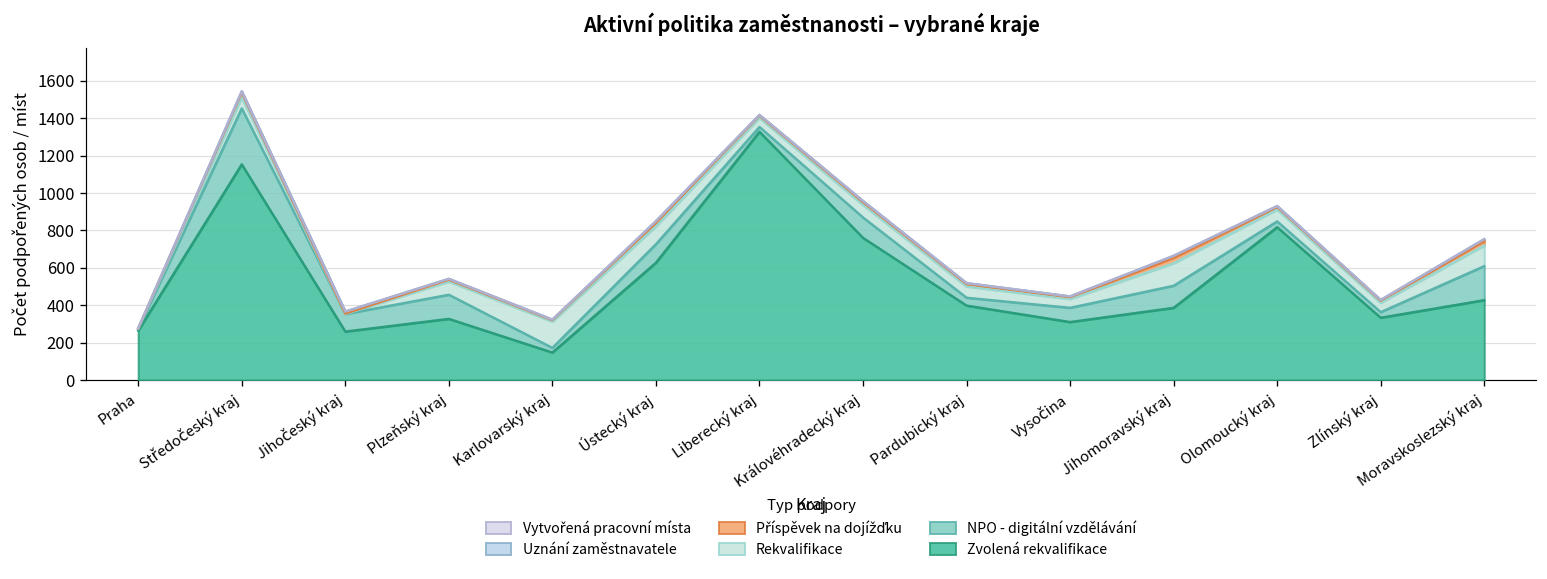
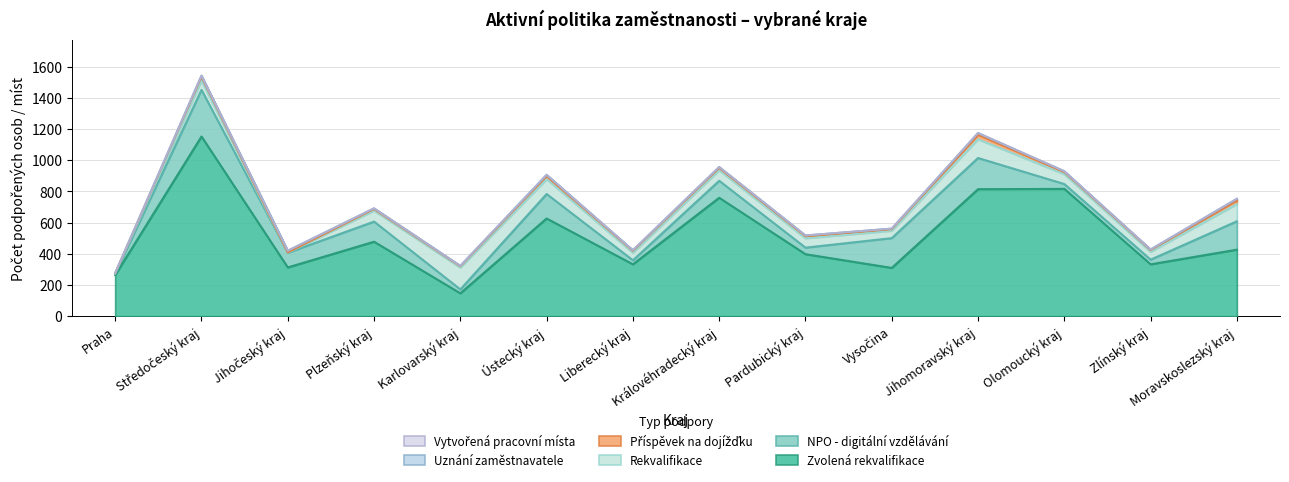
  {
    "Zvolená rekvalifikace": {
      "Středočeský kraj": 1150,
-     "Jihočeský kraj": 260,
-     "Plzeňský kraj": 330,
+     "Jihočeský kraj": 310,
+     "Plzeňský kraj": 480,
      "Karlovarský kraj": 150,
      "Ústecký kraj": 630,
-     "Liberecký kraj": 1330,
+     "Liberecký kraj": 330,
      "Královéhradecký kraj": 760,
      "Pardubický kraj": 400,
      "Vysočina": 310,
-     "Jihomoravský kraj": 390,
+     "Jihomoravský kraj": 820,
      "Olomoucký kraj": 820,
      "Zlínský kraj": 330,
      "Moravskoslezský kraj": 430
    },
    "NPO - digitální vzdělávání": {
      "Středočeský kraj": 300,
      "Plzeňský kraj": 130,
      "Karlovarský kraj": 30,
-     "Ústecký kraj": 100,
+     "Ústecký kraj": 160,
      "Liberecký kraj": 30,
      "Královéhradecký kraj": 110,
      "Pardubický kraj": 40,
-     "Vysočina": 80,
-     "Jihomoravský kraj": 120,
+     "Vysočina": 190,
+     "Jihomoravský kraj": 200,
      "Olomoucký kraj": 30,
      "Zlínský kraj": 30,
      "Moravskoslezský kraj": 180
    }
  }
